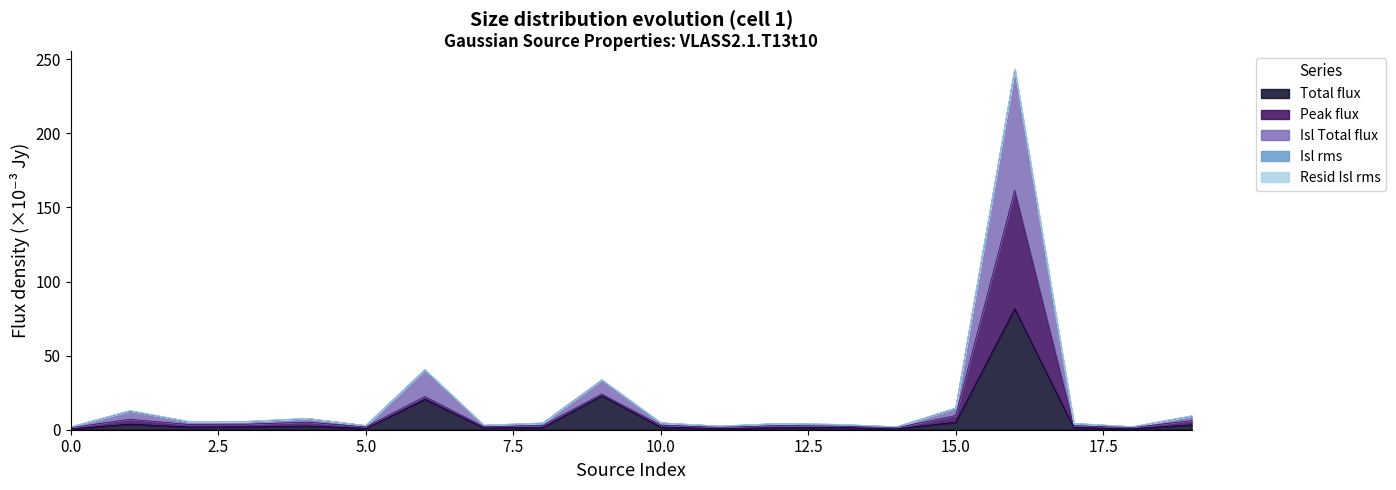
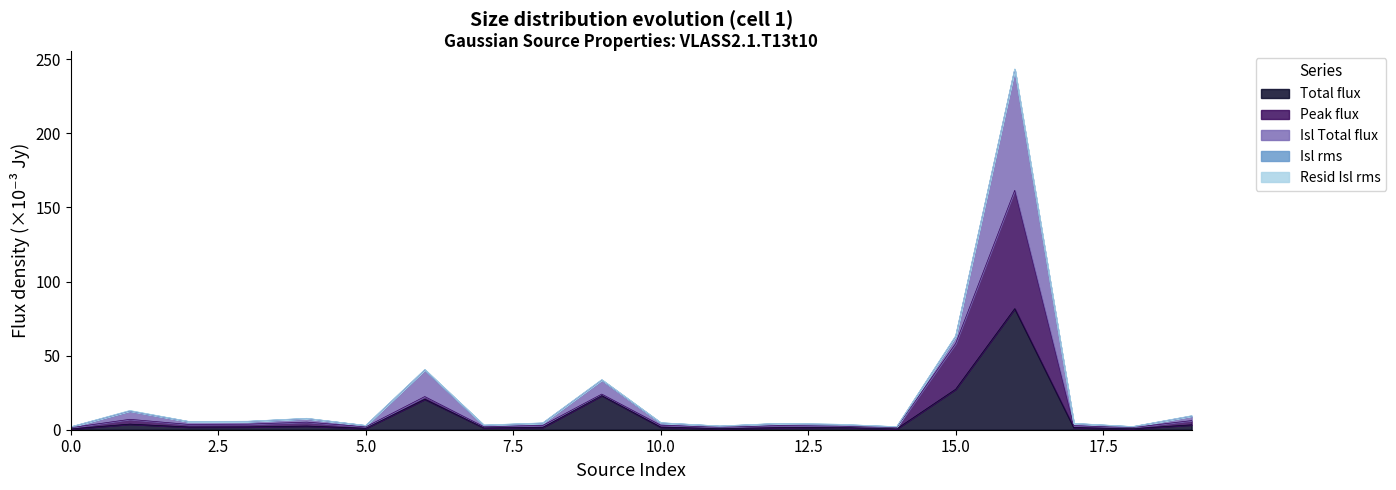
  {
    "Total flux": {
-     "15.0": 5
+     "15.0": 27
    },
    "Peak flux": {
-     "15.0": 4
+     "15.0": 31
    }
  }
